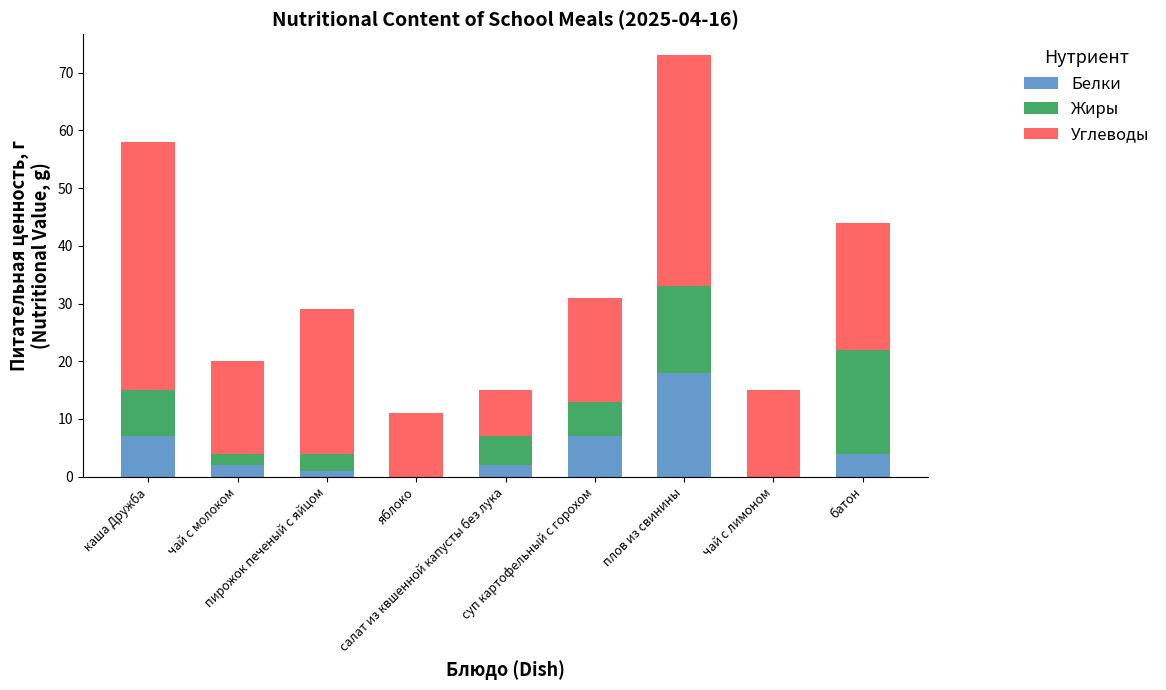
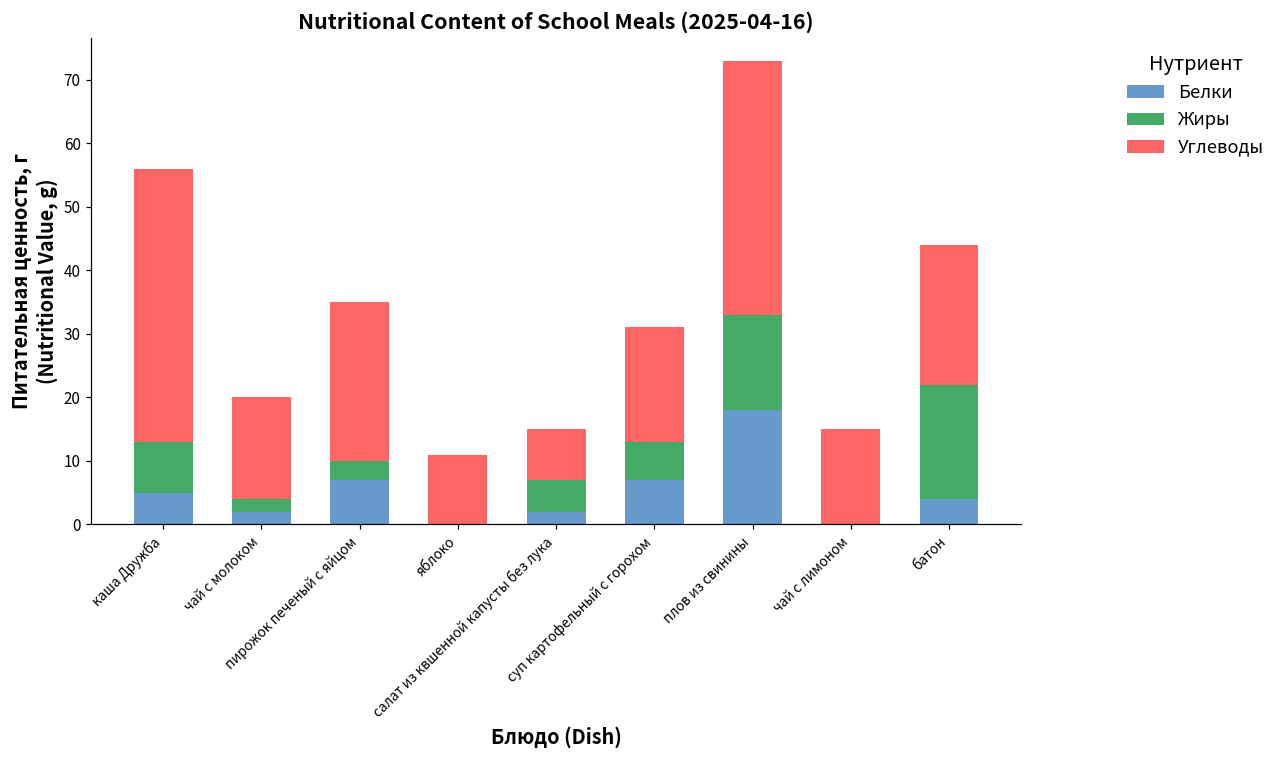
  {
    "Белки": {
-     "каша Дружба": 7,
+     "каша Дружба": 5,
      "чай с молоком": 2,
-     "пирожок печеный с яйцом": 1,
+     "пирожок печеный с яйцом": 7,
      "яблоко": 0,
      "салат из квшенной капусты без лука": 2,
      "суп картофельный с горохом": 7,
      "плов из свинины": 18,
      "чай с лимоном": 0,
      "батон": 4
    },
    "Жиры": {
      "каша Дружба": 8,
      "чай с молоком": 2,
      "пирожок печеный с яйцом": 3,
      "яблоко": 0,
      "салат из квшенной капусты без лука": 5,
      "суп картофельный с горохом": 6,
      "плов из свинины": 15,
      "чай с лимоном": 0,
      "батон": 18
    },
    "Углеводы": {
      "каша Дружба": 43,
      "чай с молоком": 16,
      "пирожок печеный с яйцом": 25,
      "яблоко": 11,
      "салат из квшенной капусты без лука": 8,
      "суп картофельный с горохом": 18,
      "плов из свинины": 40,
      "чай с лимоном": 15,
      "батон": 22
    }
  }
